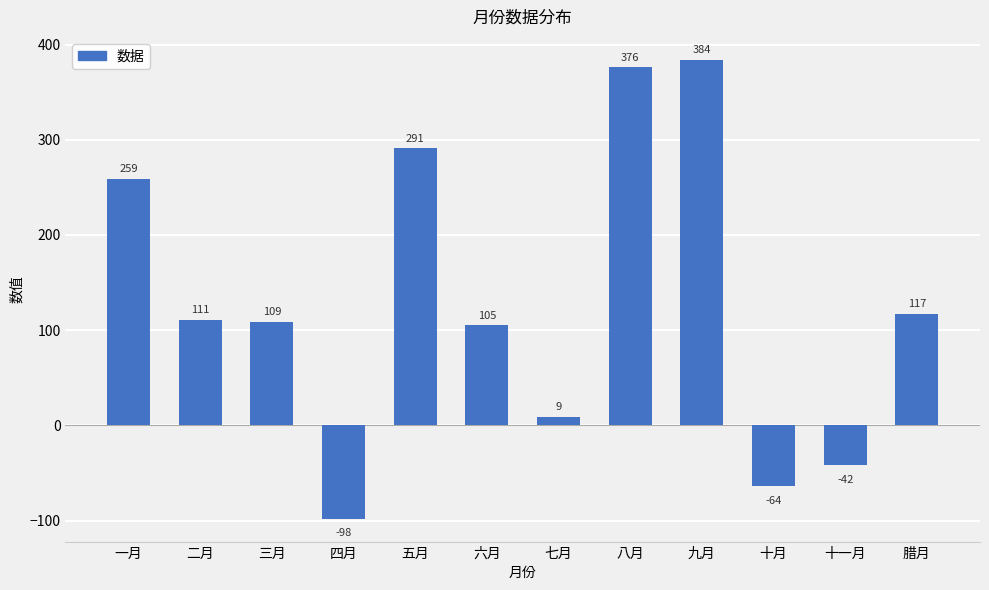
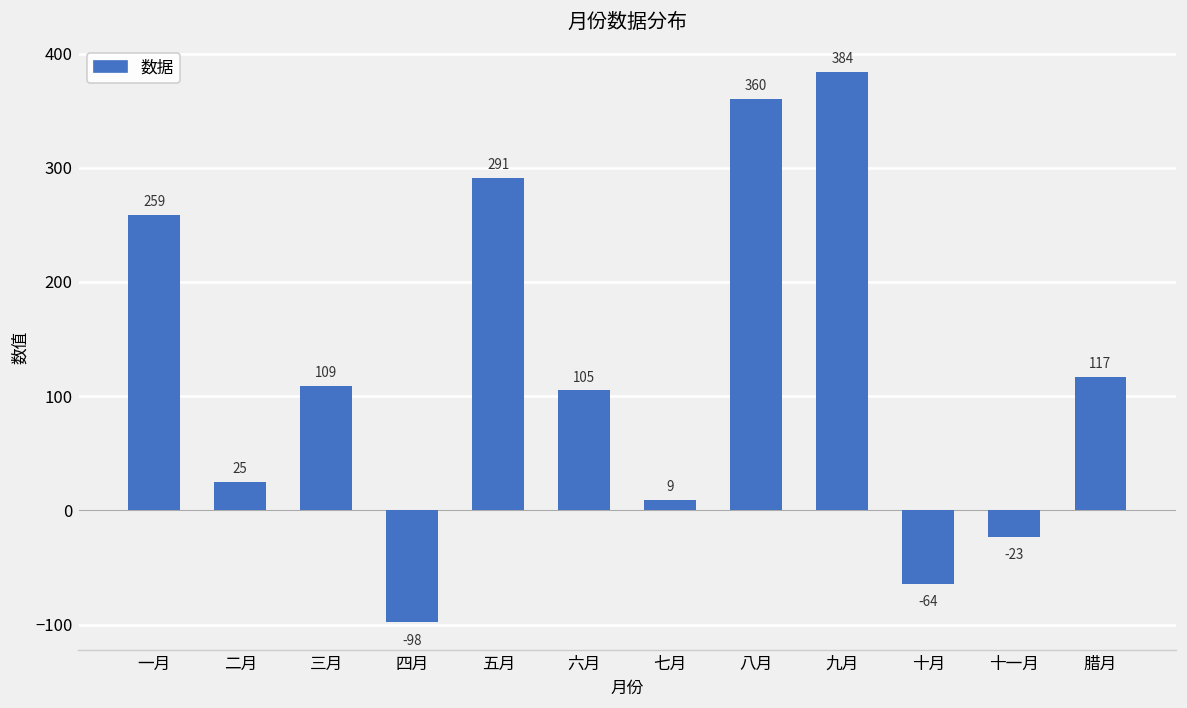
  {
    "一月": 259,
-   "二月": 111,
+   "二月": 25,
    "三月": 109,
    "四月": -98,
    "五月": 291,
    "六月": 105,
    "七月": 9,
-   "八月": 376,
+   "八月": 360,
    "九月": 384,
    "十月": -64,
-   "十一月": -42,
+   "十一月": -23,
    "腊月": 117
  }
